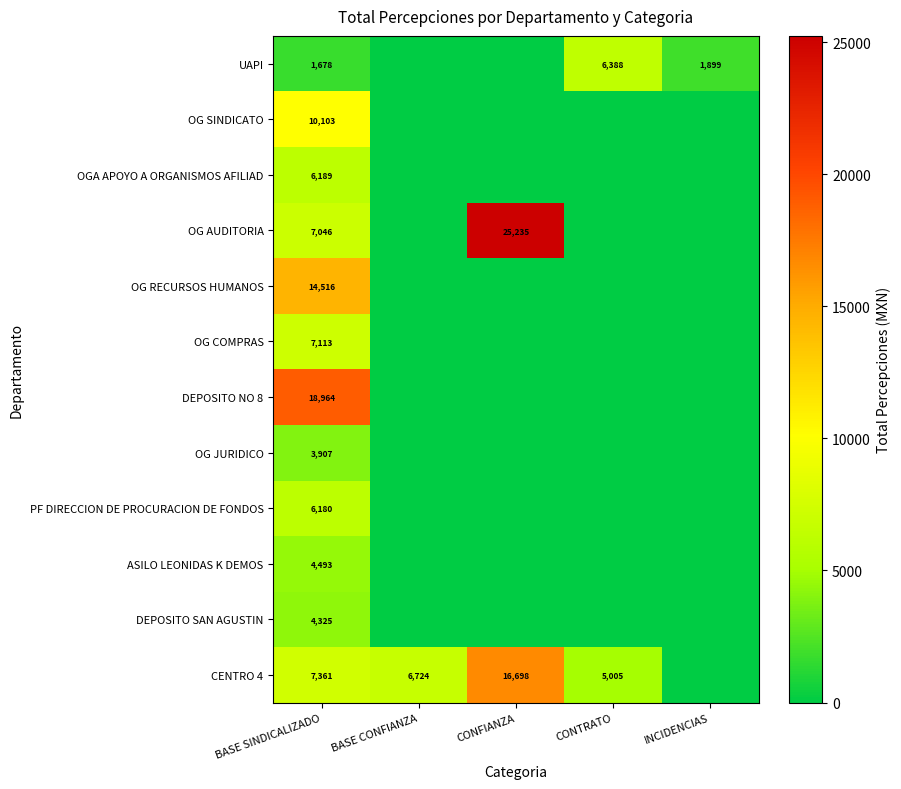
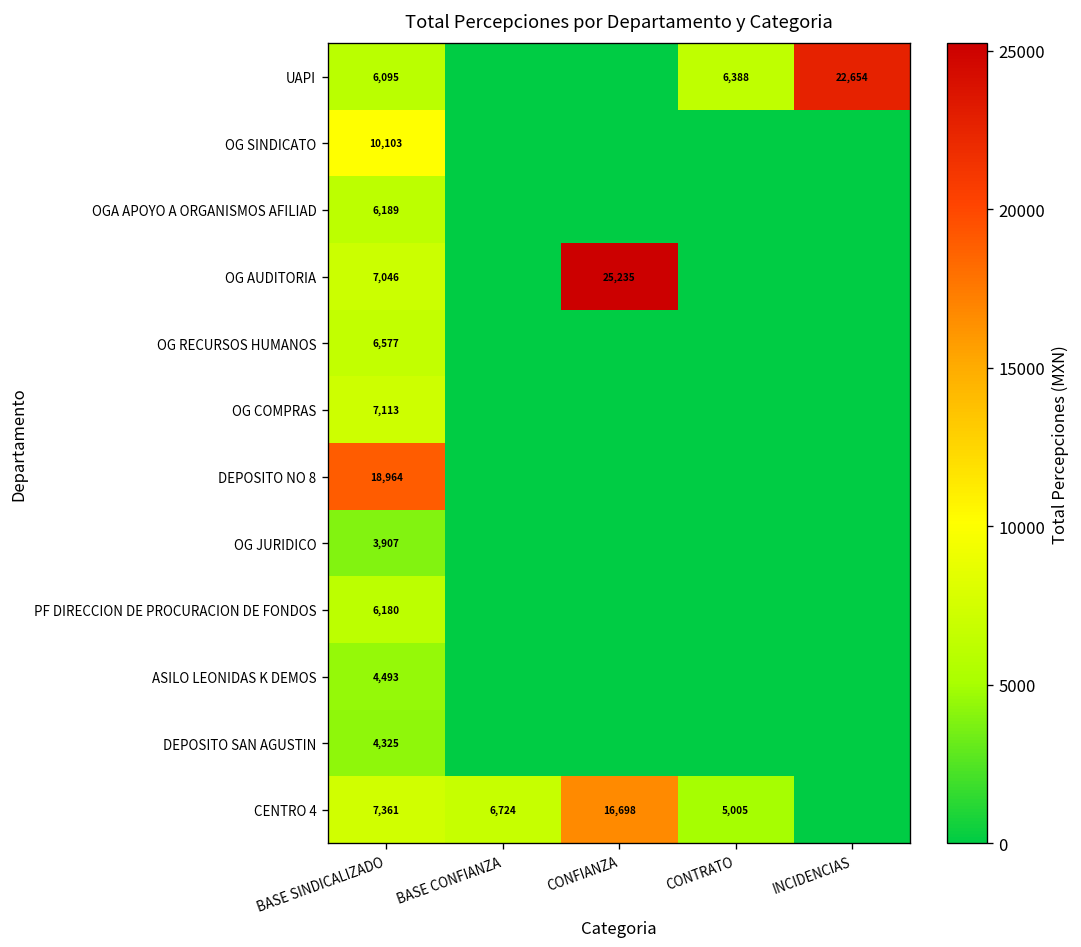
  {
    "UAPI": {
-     "BASE SINDICALIZADO": "1,678",
+     "BASE SINDICALIZADO": "6,095",
      "CONTRATO": "6,388",
-     "INCIDENCIAS": "1,899"
+     "INCIDENCIAS": "22,654"
    },
    "OG SINDICATO": {
      "BASE SINDICALIZADO": "10,103"
    },
    "OGA APOYO A ORGANISMOS AFILIAD": {
      "BASE SINDICALIZADO": "6,189"
    },
    "OG AUDITORIA": {
      "BASE SINDICALIZADO": "7,046",
      "CONFIANZA": "25,235"
    },
    "OG RECURSOS HUMANOS": {
-     "BASE SINDICALIZADO": "14,516"
+     "BASE SINDICALIZADO": "6,577"
    },
    "OG COMPRAS": {
      "BASE SINDICALIZADO": "7,113"
    },
    "DEPOSITO NO 8": {
      "BASE SINDICALIZADO": "18,964"
    },
    "OG JURIDICO": {
      "BASE SINDICALIZADO": "3,907"
    },
    "PF DIRECCION DE PROCURACION DE FONDOS": {
      "BASE SINDICALIZADO": "6,180"
    },
    "ASILO LEONIDAS K DEMOS": {
      "BASE SINDICALIZADO": "4,493"
    },
    "DEPOSITO SAN AGUSTIN": {
      "BASE SINDICALIZADO": "4,325"
    },
    "CENTRO 4": {
      "BASE SINDICALIZADO": "7,361",
      "BASE CONFIANZA": "6,724",
      "CONFIANZA": "16,698",
      "CONTRATO": "5,005"
    }
  }
